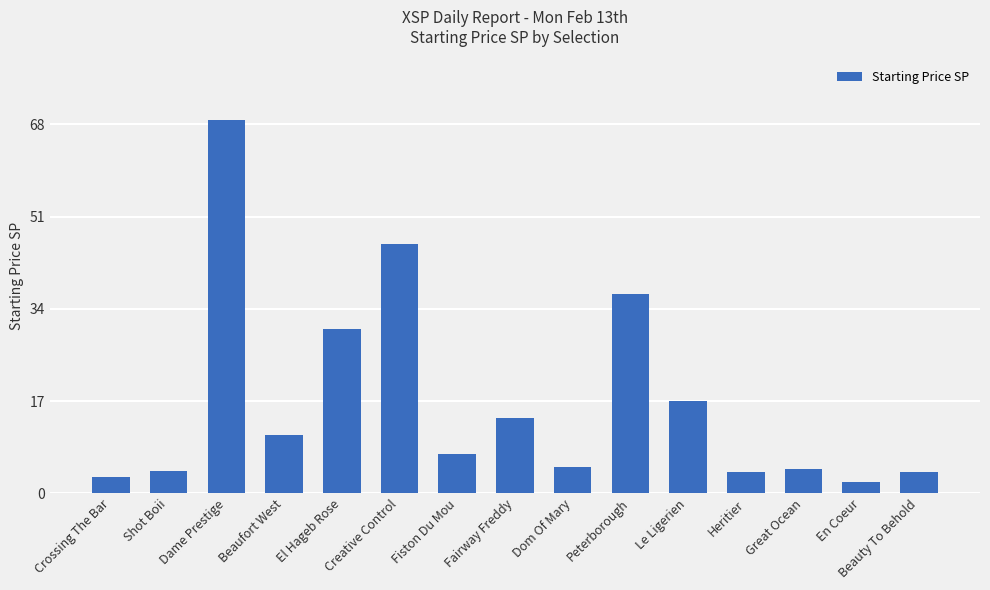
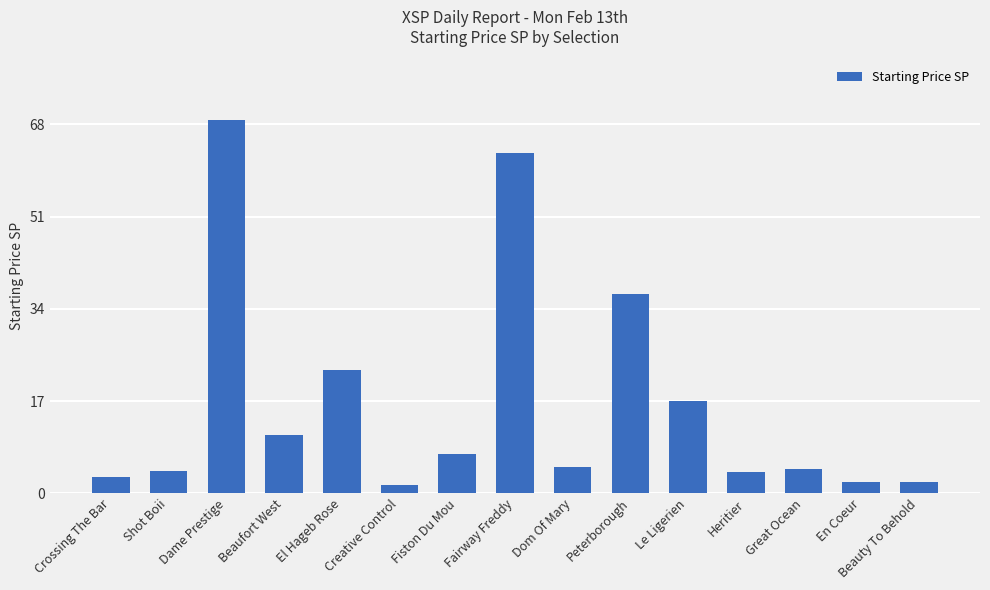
  {
    "Crossing The Bar": 3,
    "Shot Boii": 4,
    "Dame Prestige": 69,
    "Beaufort West": 11,
-   "El Hageb Rose": 30,
-   "Creative Control": 46,
+   "El Hageb Rose": 23,
+   "Creative Control": 1,
    "Fiston Du Mou": 7,
-   "Fairway Freddy": 14,
+   "Fairway Freddy": 63,
    "Dom Of Mary": 5,
    "Peterborough": 37,
    "Le Ligerien": 17,
    "Heritier": 4,
    "Great Ocean": 4,
    "En Coeur": 2,
-   "Beauty To Behold": 4
+   "Beauty To Behold": 2
  }
